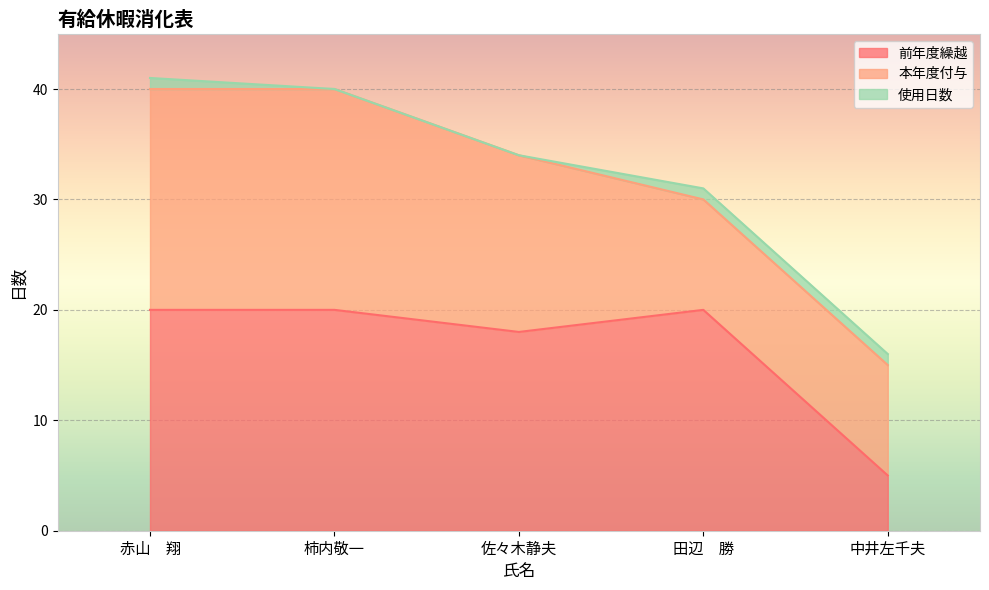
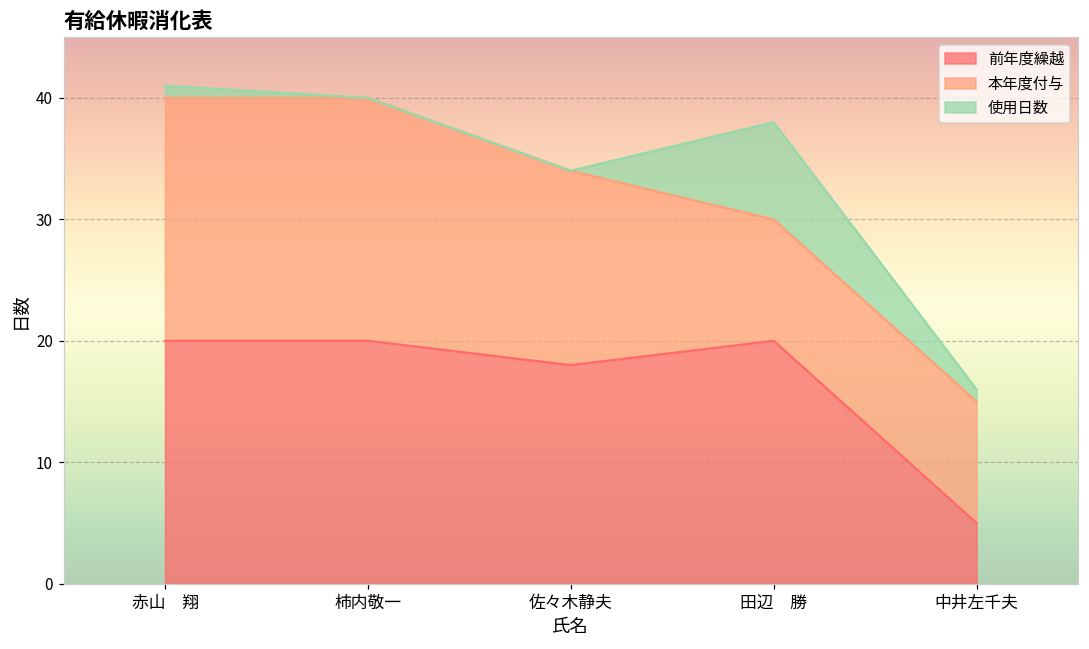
  {
    "使用日数": {
      "赤山 翔": 1,
-     "田辺 勝": 1,
+     "田辺 勝": 8,
      "中井左千夫": 1
    }
  }
